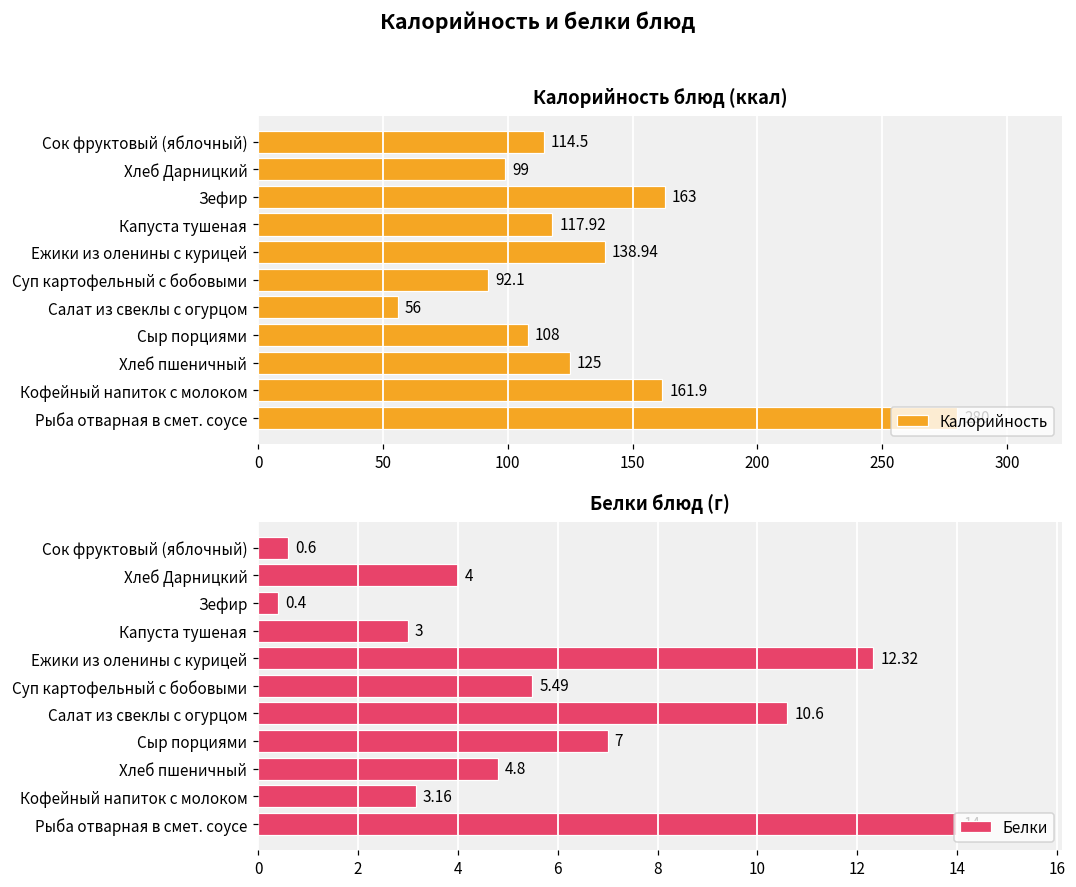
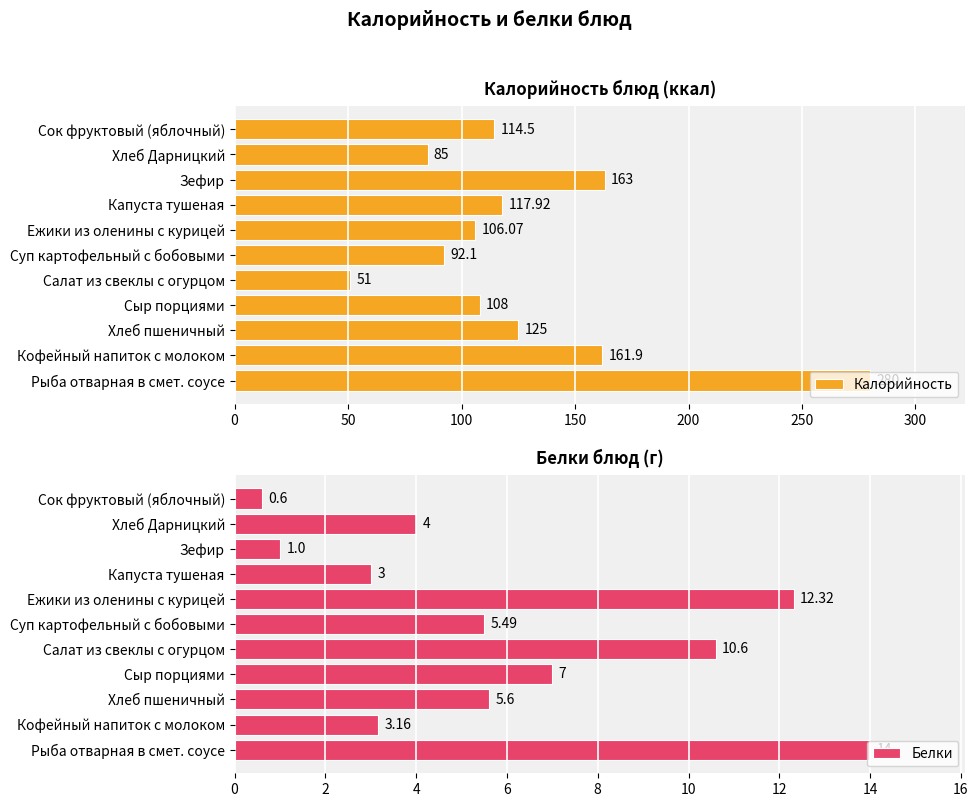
  {
    "Калорийность блюд (ккал)": {
      "Сок фруктовый (яблочный)": 114.5,
-     "Хлеб Дарницкий": 99,
+     "Хлеб Дарницкий": 85,
      "Зефир": 163,
      "Капуста тушеная": 117.92,
-     "Ежики из оленины с курицей": 138.94,
+     "Ежики из оленины с курицей": 106.07,
      "Суп картофельный с бобовыми": 92.1,
-     "Салат из свеклы с огурцом": 56,
+     "Салат из свеклы с огурцом": 51,
      "Сыр порциями": 108,
      "Хлеб пшеничный": 125,
      "Кофейный напиток с молоком": 161.9
    },
    "Белки блюд (г)": {
      "Сок фруктовый (яблочный)": 0.6,
      "Хлеб Дарницкий": 4,
-     "Зефир": 0.4,
+     "Зефир": 1.0,
      "Капуста тушеная": 3,
      "Ежики из оленины с курицей": 12.32,
      "Суп картофельный с бобовыми": 5.49,
      "Салат из свеклы с огурцом": 10.6,
      "Сыр порциями": 7,
-     "Хлеб пшеничный": 4.8,
+     "Хлеб пшеничный": 5.6,
      "Кофейный напиток с молоком": 3.16
    }
  }
